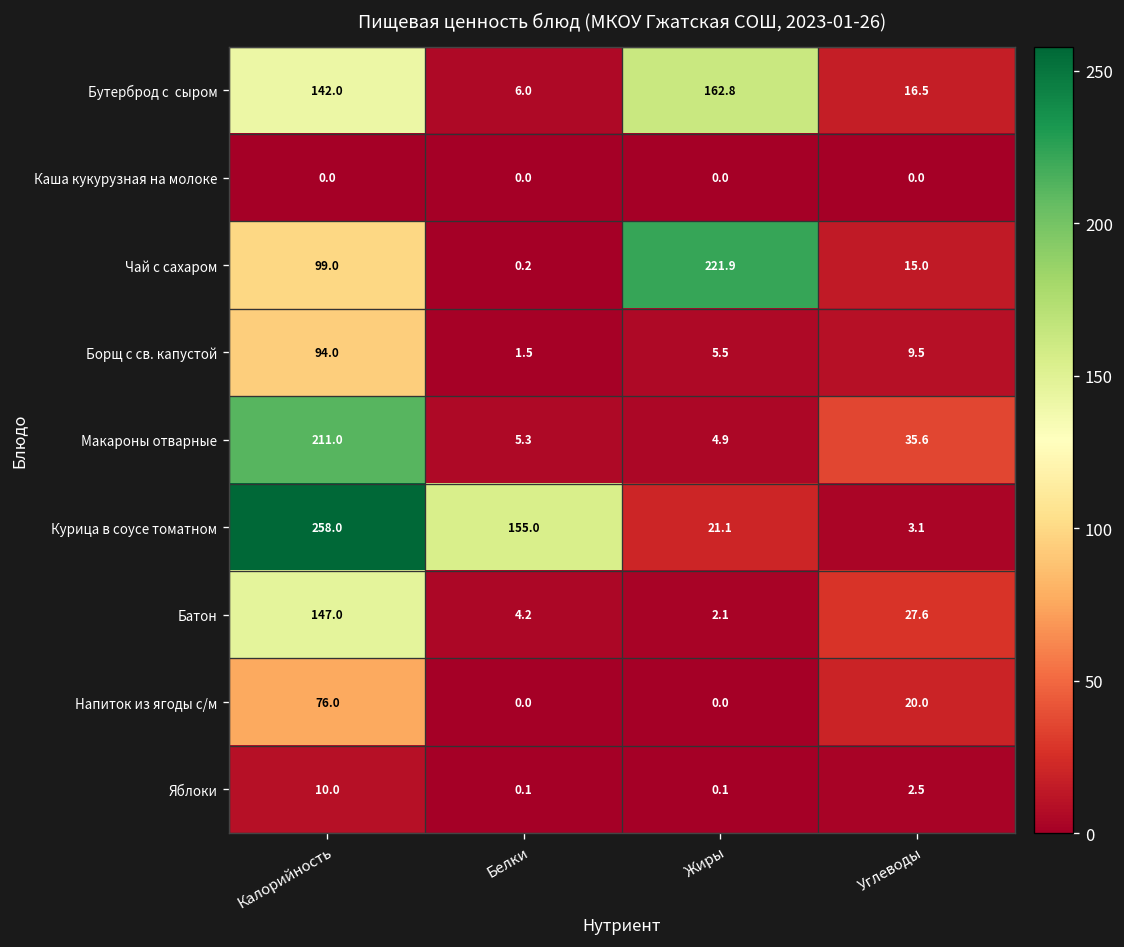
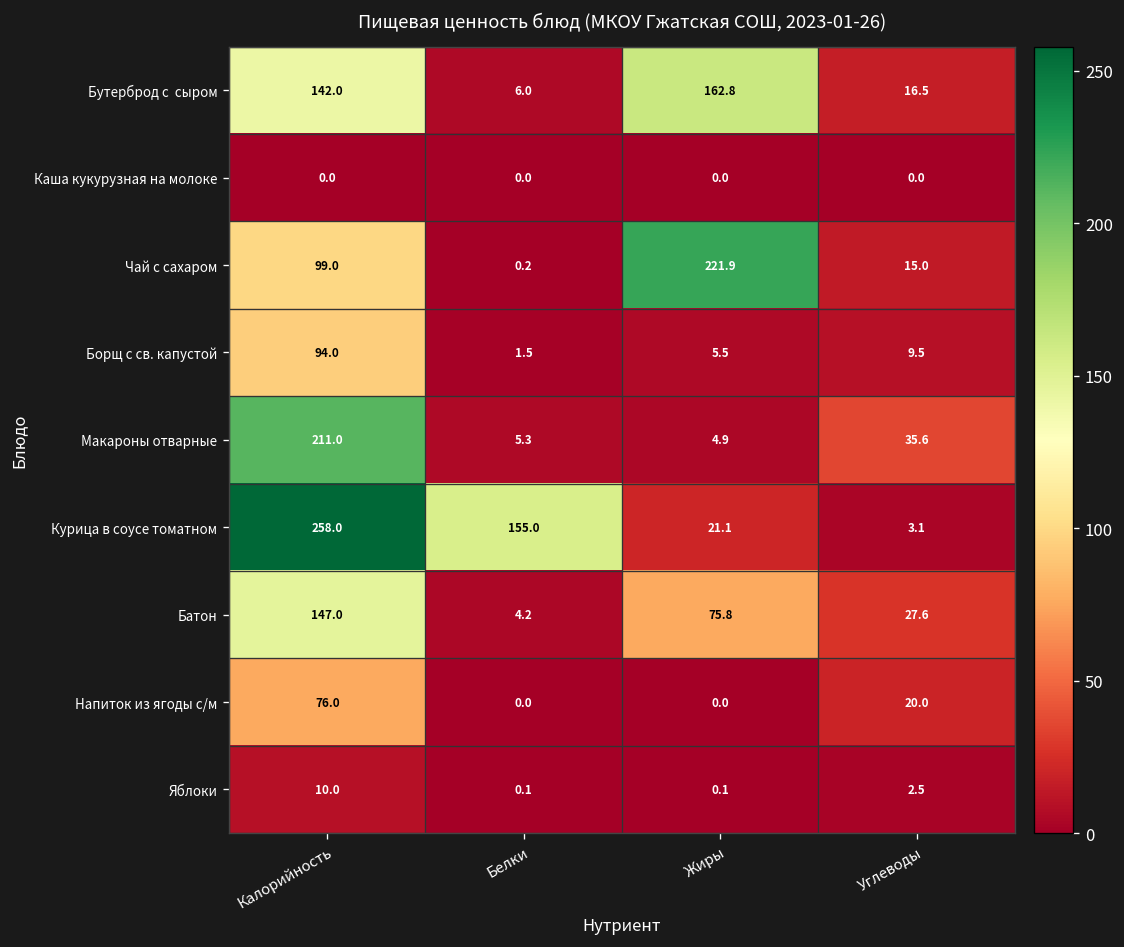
  {
    "Бутерброд с сыром": {
      "Калорийность": 142.0,
      "Белки": 6.0,
      "Жиры": 162.8,
      "Углеводы": 16.5
    },
    "Каша кукурузная на молоке": {
      "Калорийность": 0.0,
      "Белки": 0.0,
      "Жиры": 0.0,
      "Углеводы": 0.0
    },
    "Чай с сахаром": {
      "Калорийность": 99.0,
      "Белки": 0.2,
      "Жиры": 221.9,
      "Углеводы": 15.0
    },
    "Борщ с св. капустой": {
      "Калорийность": 94.0,
      "Белки": 1.5,
      "Жиры": 5.5,
      "Углеводы": 9.5
    },
    "Макароны отварные": {
      "Калорийность": 211.0,
      "Белки": 5.3,
      "Жиры": 4.9,
      "Углеводы": 35.6
    },
    "Курица в соусе томатном": {
      "Калорийность": 258.0,
      "Белки": 155.0,
      "Жиры": 21.1,
      "Углеводы": 3.1
    },
    "Батон": {
      "Калорийность": 147.0,
      "Белки": 4.2,
-     "Жиры": 2.1,
+     "Жиры": 75.8,
      "Углеводы": 27.6
    },
    "Напиток из ягоды с/м": {
      "Калорийность": 76.0,
      "Белки": 0.0,
      "Жиры": 0.0,
      "Углеводы": 20.0
    },
    "Яблоки": {
      "Калорийность": 10.0,
      "Белки": 0.1,
      "Жиры": 0.1,
      "Углеводы": 2.5
    }
  }
